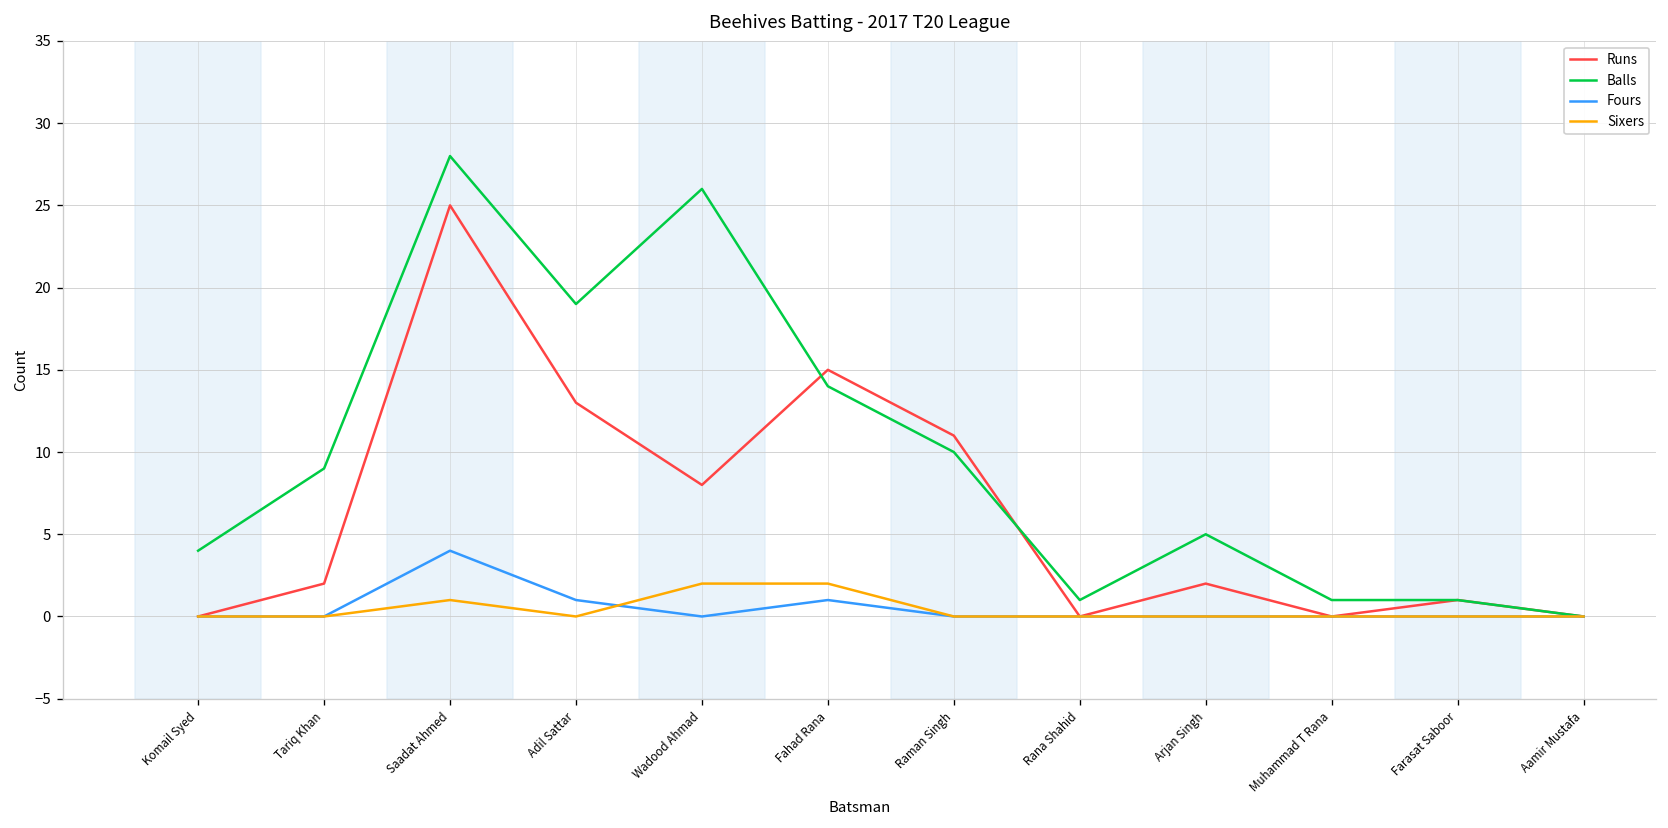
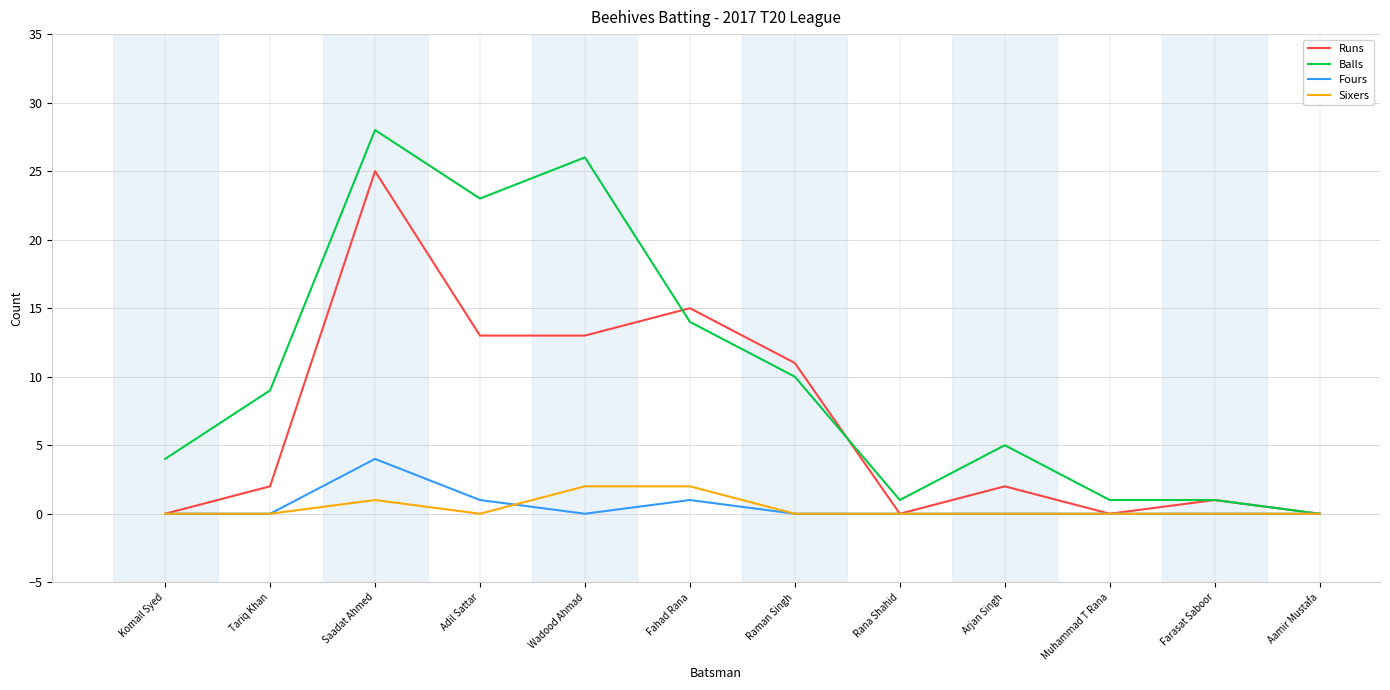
  {
    "Runs": {
      "Tariq Khan": 2,
      "Saadat Ahmed": 25,
      "Adil Sattar": 13,
-     "Wadood Ahmad": 8,
+     "Wadood Ahmad": 13,
      "Fahad Rana": 15,
      "Raman Singh": 11,
      "Arjan Singh": 2
    },
    "Balls": {
      "Komail Syed": 4,
      "Tariq Khan": 9,
      "Saadat Ahmed": 28,
-     "Adil Sattar": 19,
+     "Adil Sattar": 23,
      "Wadood Ahmad": 26,
      "Fahad Rana": 14,
      "Raman Singh": 10,
      "Rana Shahid": 1,
      "Arjan Singh": 5,
      "Muhammad T Rana": 1
    },
    "Fours": {
      "Saadat Ahmed": 4,
      "Adil Sattar": 1,
      "Wadood Ahmad": 0,
      "Fahad Rana": 1
    },
    "Sixers": {
      "Saadat Ahmed": 1,
      "Adil Sattar": 0,
      "Wadood Ahmad": 2,
      "Fahad Rana": 2
    }
  }
